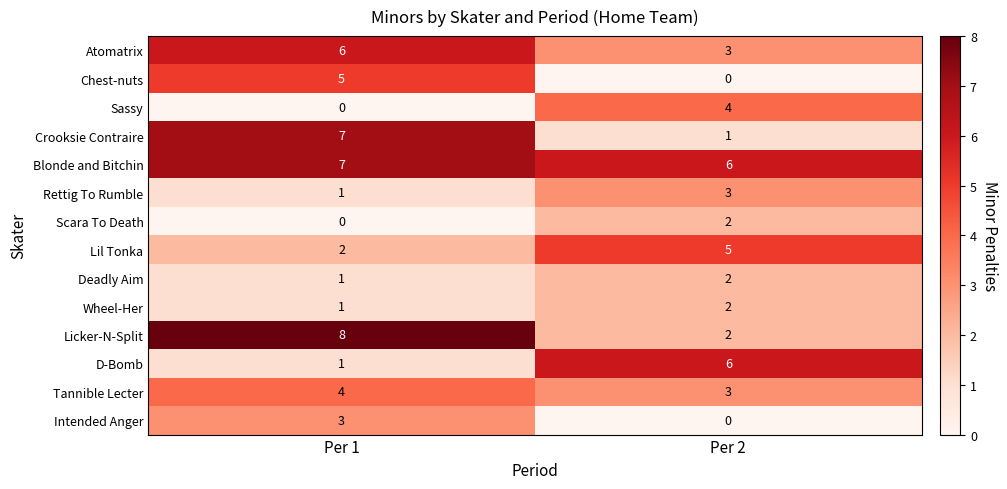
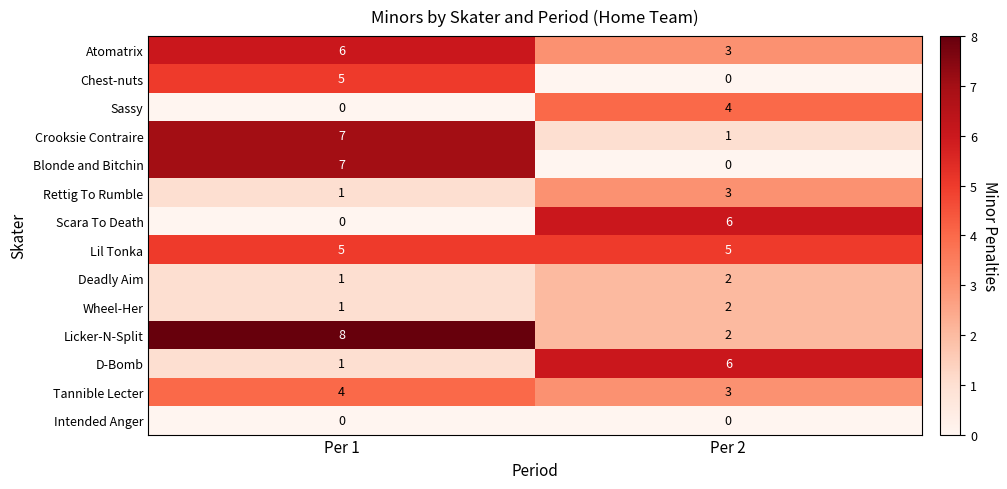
  {
    "Atomatrix": {
      "Per 1": 6,
      "Per 2": 3
    },
    "Chest-nuts": {
      "Per 1": 5,
      "Per 2": 0
    },
    "Sassy": {
      "Per 1": 0,
      "Per 2": 4
    },
    "Crooksie Contraire": {
      "Per 1": 7,
      "Per 2": 1
    },
    "Blonde and Bitchin": {
      "Per 1": 7,
-     "Per 2": 6
+     "Per 2": 0
    },
    "Rettig To Rumble": {
      "Per 1": 1,
      "Per 2": 3
    },
    "Scara To Death": {
      "Per 1": 0,
-     "Per 2": 2
+     "Per 2": 6
    },
    "Lil Tonka": {
-     "Per 1": 2,
+     "Per 1": 5,
      "Per 2": 5
    },
    "Deadly Aim": {
      "Per 1": 1,
      "Per 2": 2
    },
    "Wheel-Her": {
      "Per 1": 1,
      "Per 2": 2
    },
    "Licker-N-Split": {
      "Per 1": 8,
      "Per 2": 2
    },
    "D-Bomb": {
      "Per 1": 1,
      "Per 2": 6
    },
    "Tannible Lecter": {
      "Per 1": 4,
      "Per 2": 3
    },
    "Intended Anger": {
-     "Per 1": 3,
+     "Per 1": 0,
      "Per 2": 0
    }
  }
